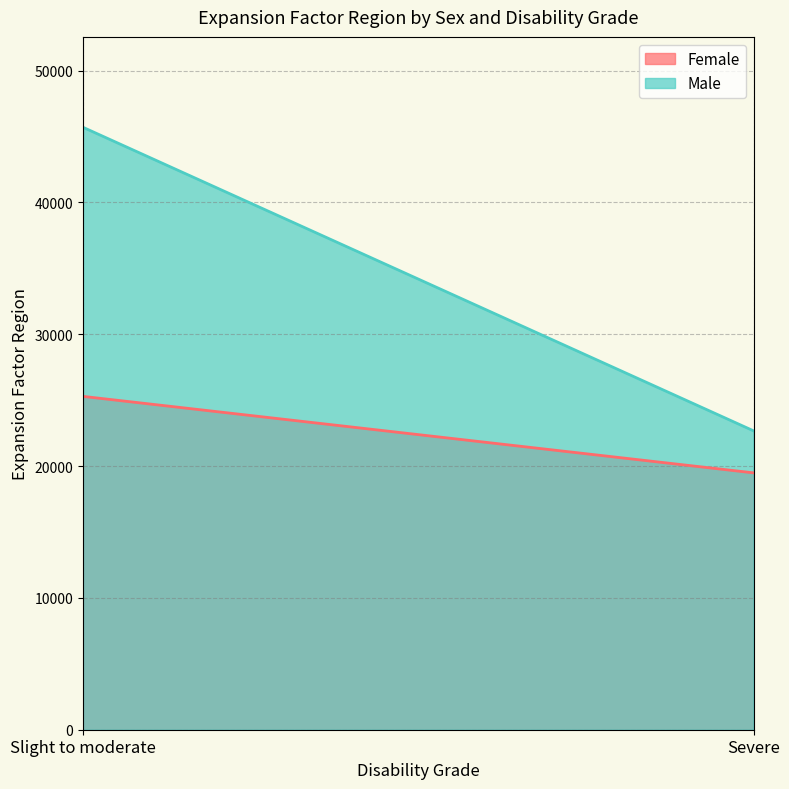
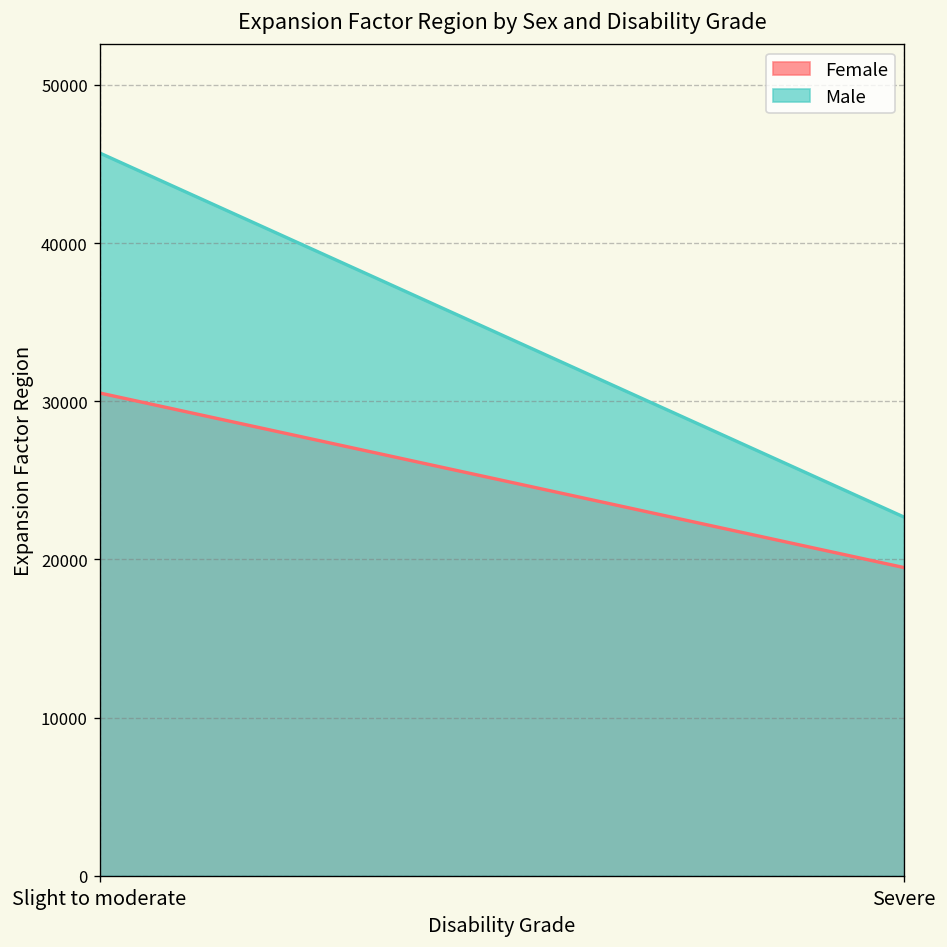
  {
    "Female": {
-     "Slight to moderate": 25300,
+     "Slight to moderate": 30500,
      "Severe": 19500
    },
    "Male": {
      "Slight to moderate": 45700,
      "Severe": 22700
    }
  }
